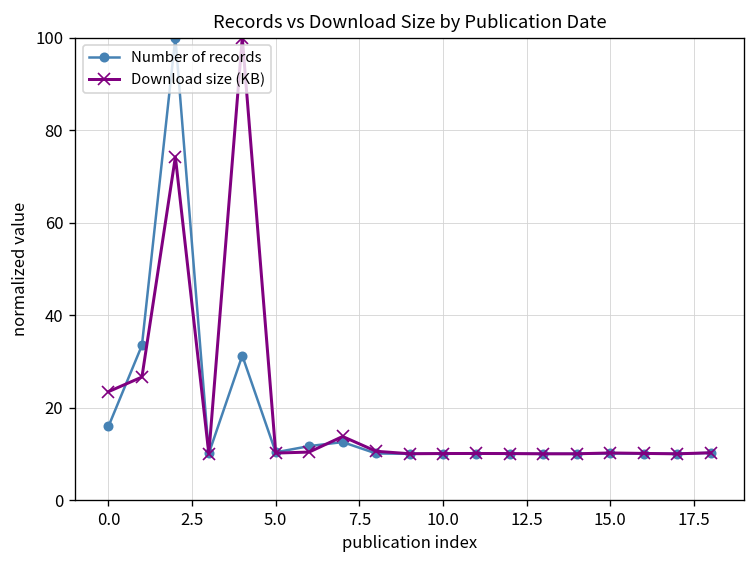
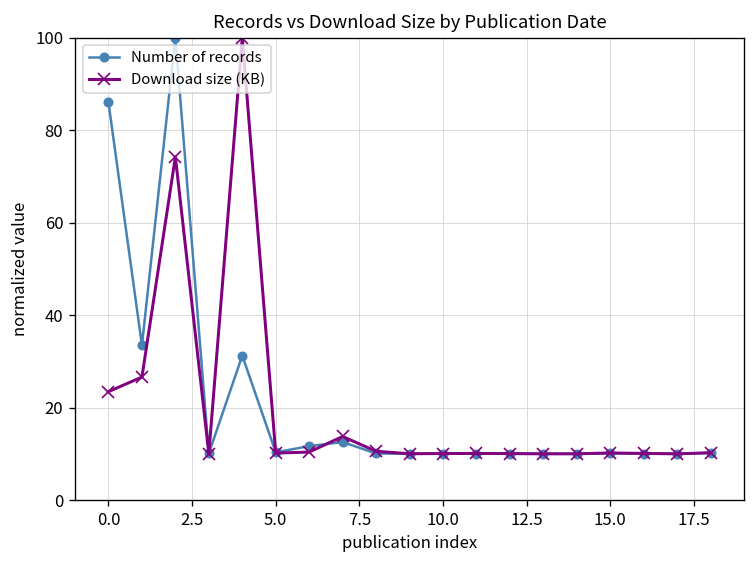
  {
    "Number of records": {
-     "0.0": 16
+     "0.0": 86
    },
    "Download size (KB)": {
      "0.0": 23
    }
  }
